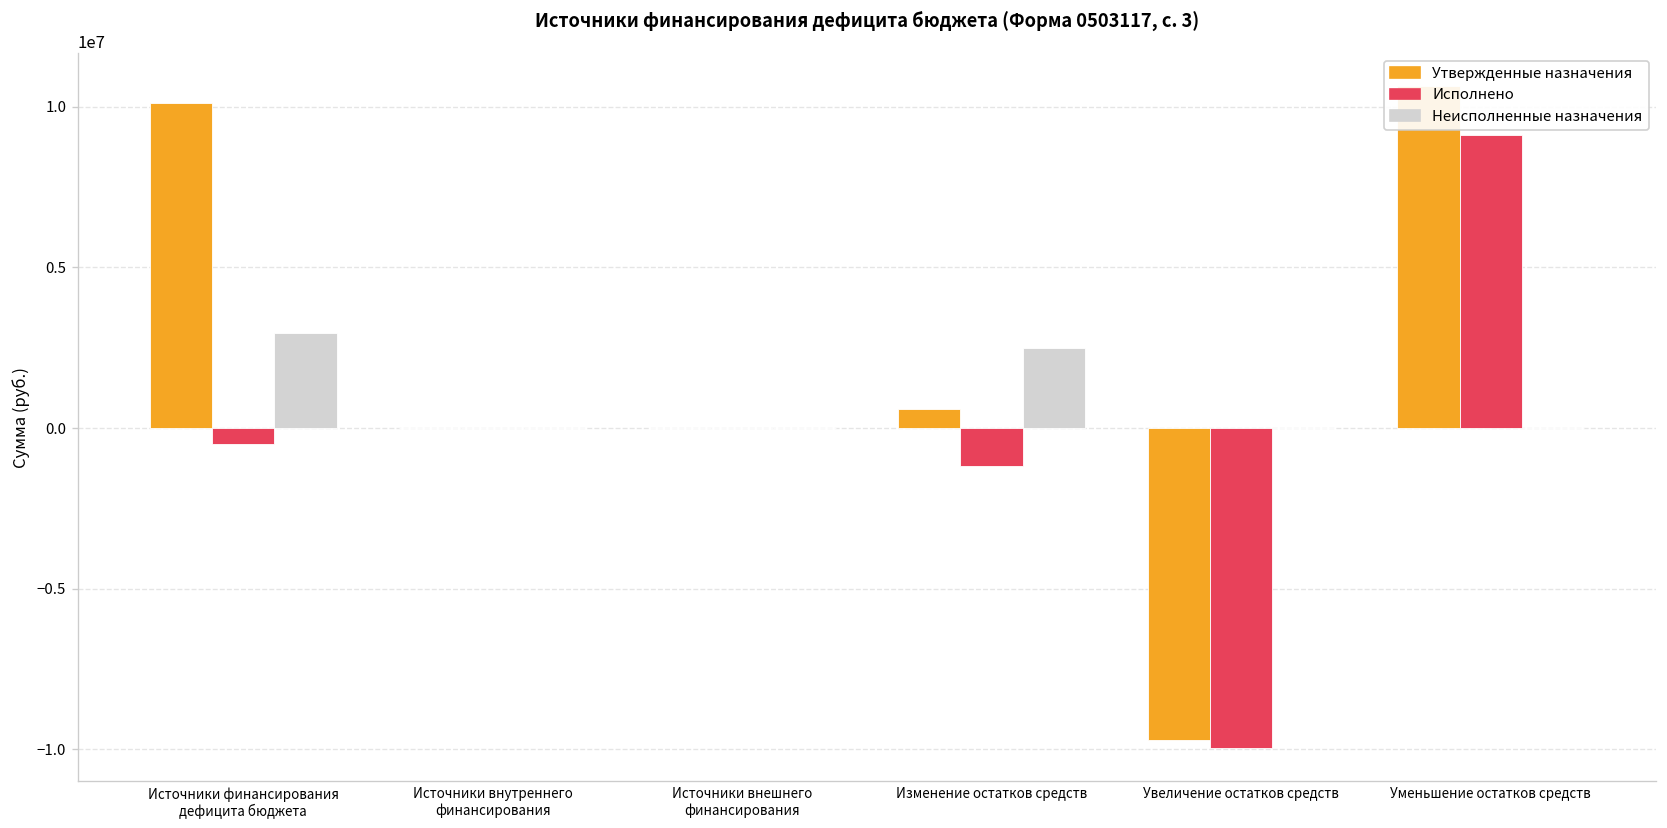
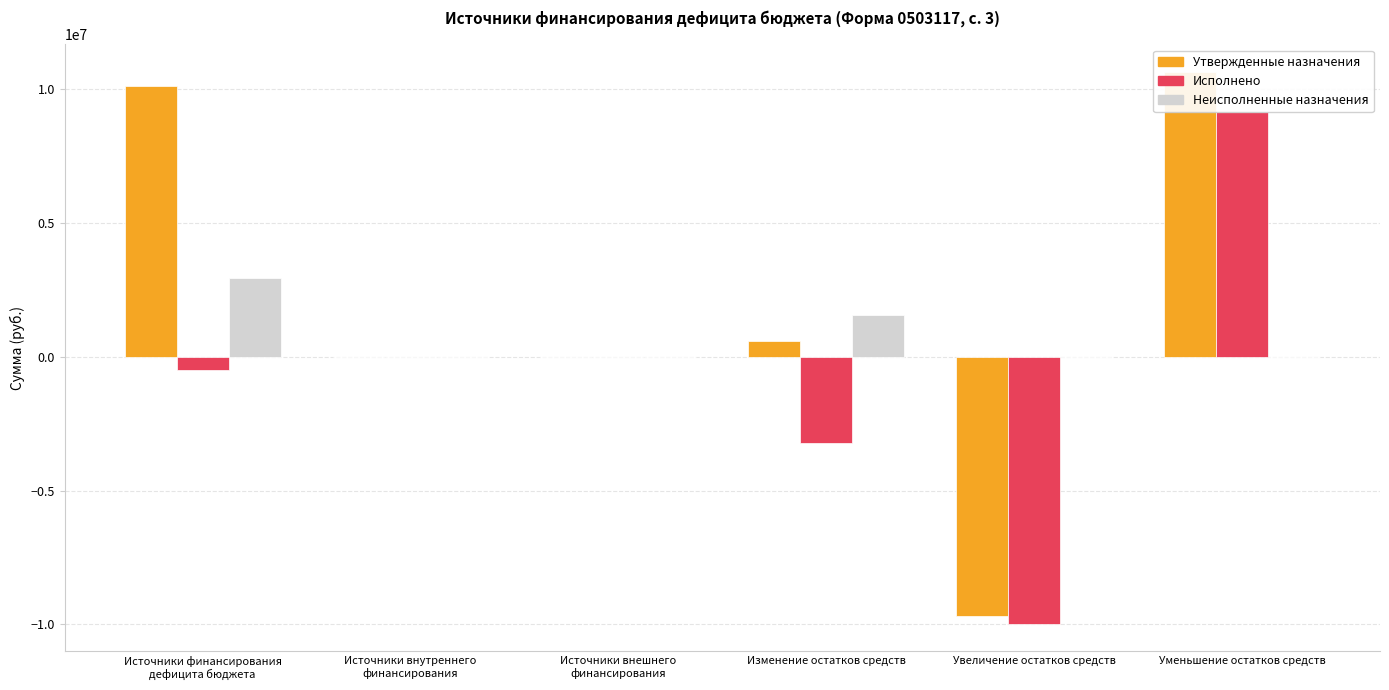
  {
    "Утвержденные назначения": {
      "Источники финансирования дефицита бюджета": 10100000,
      "Источники внутреннего финансирования": 0,
      "Источники внешнего финансирования": 0,
      "Изменение остатков средств": 600000,
      "Увеличение остатков средств": -9700000
    },
    "Исполнено": {
      "Источники финансирования дефицита бюджета": -500000,
      "Источники внутреннего финансирования": 0,
      "Источники внешнего финансирования": 0,
-     "Изменение остатков средств": -1200000,
+     "Изменение остатков средств": -3200000,
      "Увеличение остатков средств": -10000000,
      "Уменьшение остатков средств": 9100000
    },
    "Неисполненные назначения": {
      "Источники финансирования дефицита бюджета": 2900000,
      "Источники внутреннего финансирования": 0,
      "Источники внешнего финансирования": 0,
-     "Изменение остатков средств": 2500000,
+     "Изменение остатков средств": 1600000,
      "Увеличение остатков средств": 0,
      "Уменьшение остатков средств": 0
    }
  }
